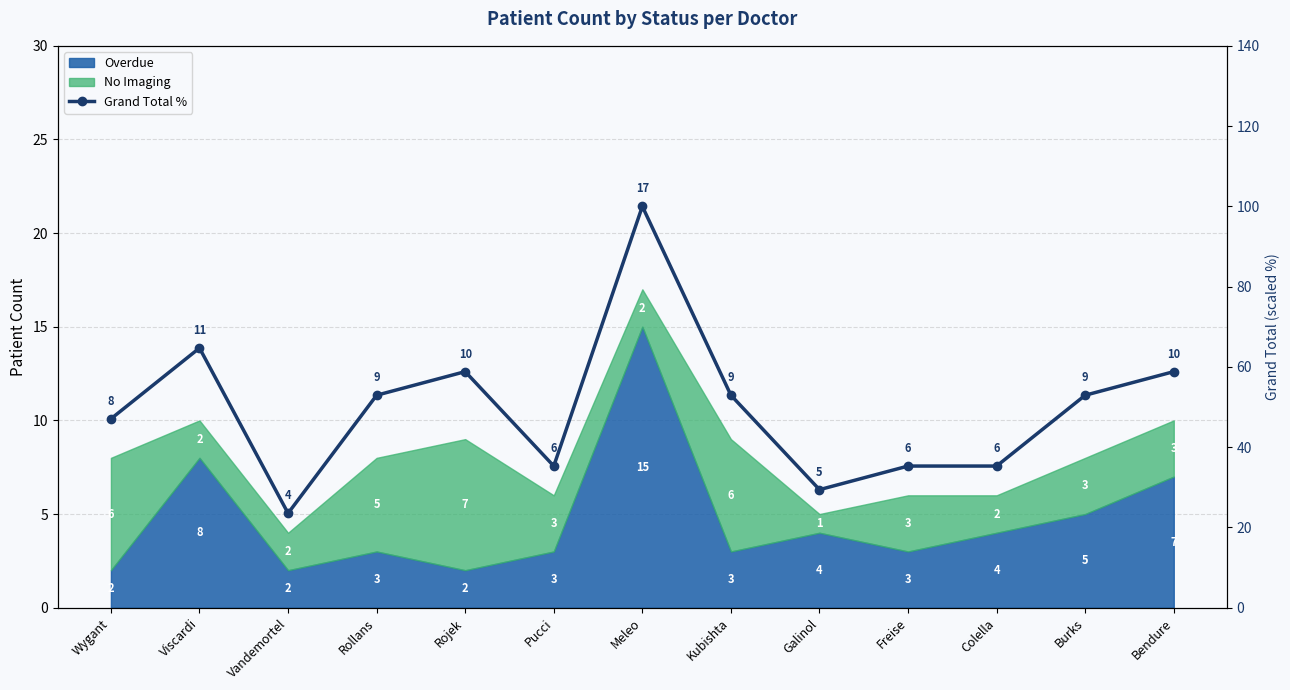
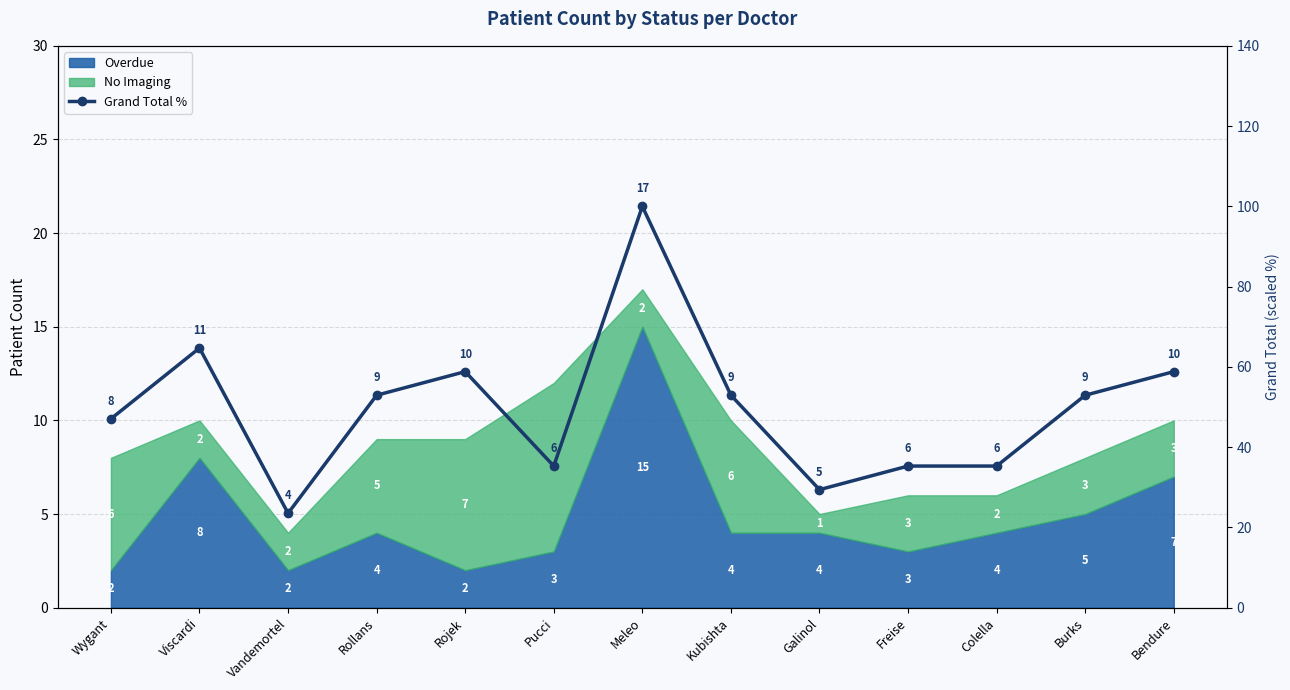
  {
    "Overdue": {
      "Wygant": 2,
      "Vandemortel": 2,
-     "Rollans": 3,
+     "Rollans": 4,
      "Rojek": 2,
      "Pucci": 3,
-     "Kubishta": 3,
+     "Kubishta": 4,
      "Freise": 3
    },
    "No Imaging": {
      "Viscardi": 2,
      "Vandemortel": 2,
-     "Pucci": 3,
+     "Pucci": 9,
      "Meleo": 2,
      "Galinol": 1,
      "Freise": 3,
      "Colella": 2,
      "Burks": 3,
      "Bendure": 3
    }
  }
